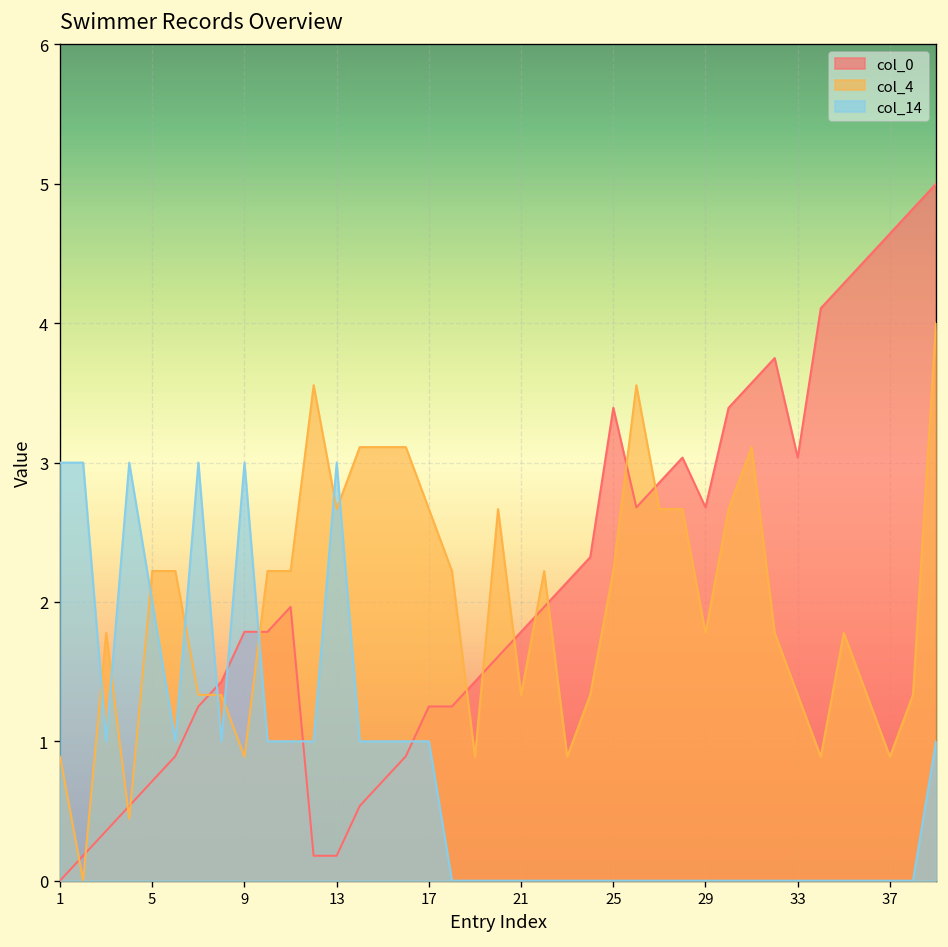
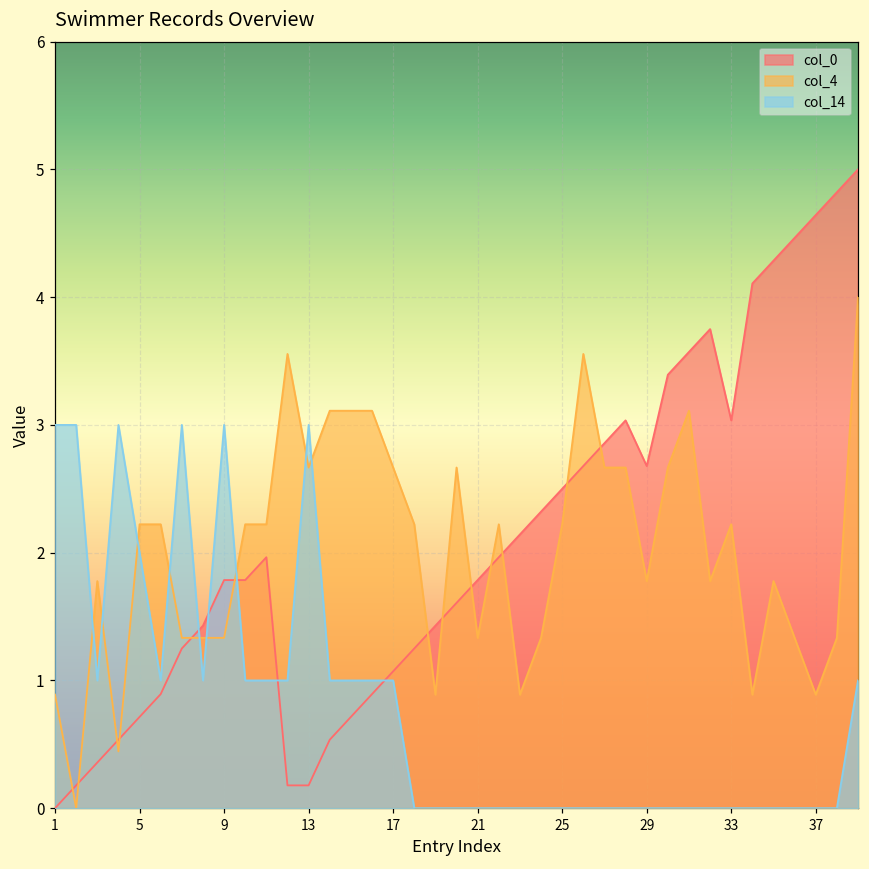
  {
    "col_0": {
      "1": 0.00,
      "5": 0.71,
      "9": 1.79,
      "13": 0.18,
-     "17": 1.25,
+     "17": 1.07,
      "21": 1.79,
-     "25": 3.39,
+     "25": 2.50,
      "29": 2.68,
      "33": 3.04,
      "37": 4.64
    },
    "col_4": {
      "1": 0.89,
      "5": 2.22,
-     "9": 0.89,
+     "9": 1.33,
      "13": 2.67,
      "17": 2.67,
      "21": 1.33,
      "25": 2.22,
      "29": 1.78,
-     "33": 1.33,
+     "33": 2.22,
      "37": 0.89
    },
    "col_14": {
      "1": 3.00,
      "5": 2.00,
      "9": 3.00,
      "13": 3.00,
      "17": 1.00,
      "21": 0.00,
      "25": 0.00,
      "29": 0.00,
      "33": 0.00,
      "37": 0.00
    }
  }
